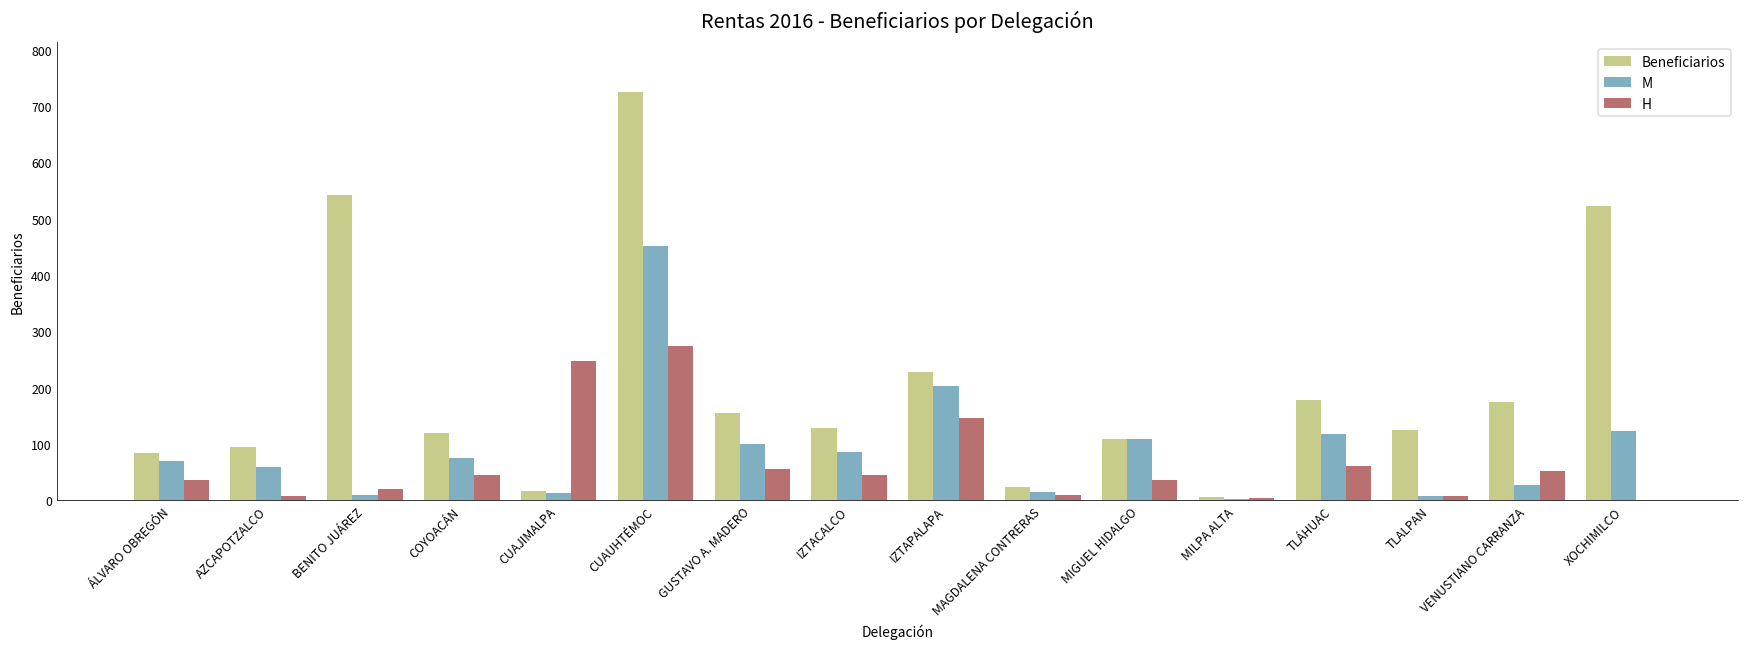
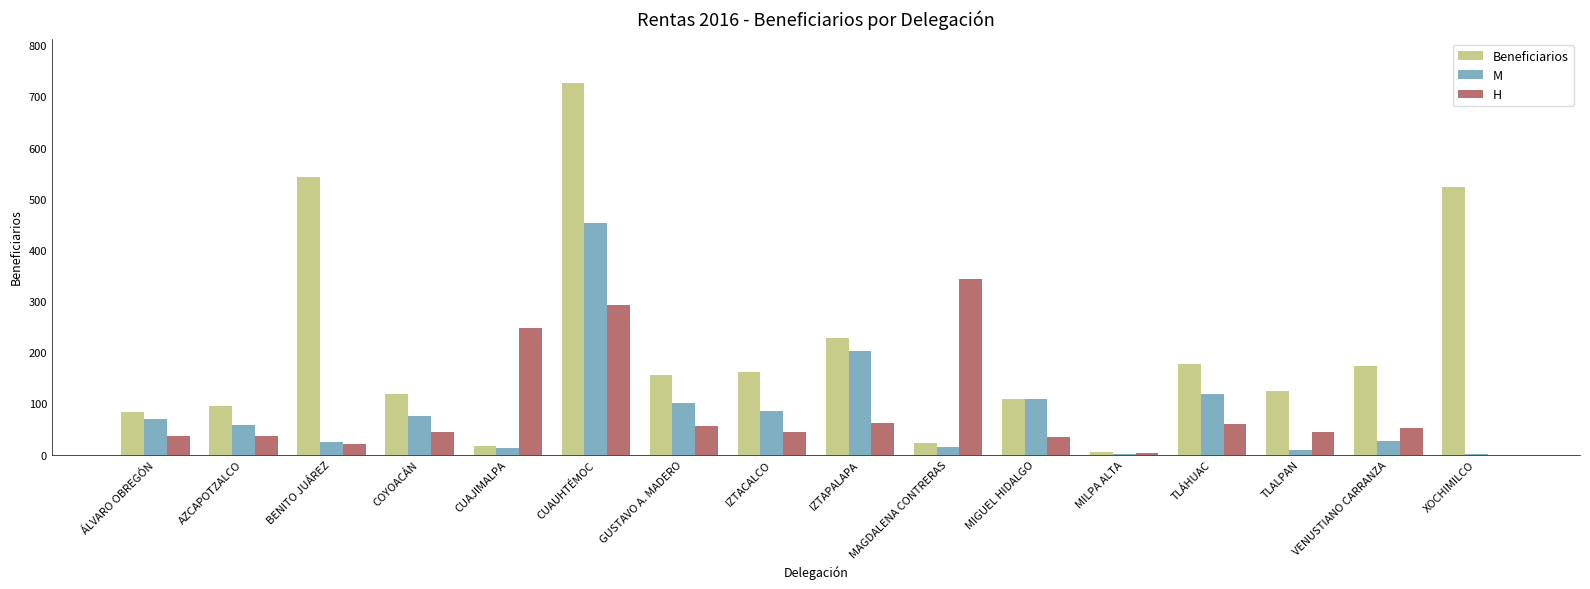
  {
    "Beneficiarios": {
      "ÁLVARO OBREGÓN": 80,
      "AZCAPOTZALCO": 90,
      "BENITO JUÁREZ": 540,
      "COYOACÁN": 120,
      "CUAJIMALPA": 20,
      "CUAUHTÉMOC": 730,
      "GUSTAVO A. MADERO": 160,
-     "IZTACALCO": 130,
+     "IZTACALCO": 160,
      "IZTAPALAPA": 230,
      "MAGDALENA CONTRERAS": 20,
      "MIGUEL HIDALGO": 110,
      "MILPA ALTA": 10,
      "TLÁHUAC": 180,
      "TLALPAN": 130,
      "VENUSTIANO CARRANZA": 170,
      "XOCHIMILCO": 520
    },
    "M": {
      "ÁLVARO OBREGÓN": 70,
      "AZCAPOTZALCO": 60,
-     "BENITO JUÁREZ": 10,
+     "BENITO JUÁREZ": 30,
      "COYOACÁN": 80,
      "CUAJIMALPA": 10,
      "CUAUHTÉMOC": 450,
      "GUSTAVO A. MADERO": 100,
      "IZTACALCO": 90,
      "IZTAPALAPA": 200,
      "MAGDALENA CONTRERAS": 10,
      "MIGUEL HIDALGO": 110,
      "TLÁHUAC": 120,
      "TLALPAN": 10,
      "VENUSTIANO CARRANZA": 30,
-     "XOCHIMILCO": 120
+     "XOCHIMILCO": 0
    },
    "H": {
      "ÁLVARO OBREGÓN": 40,
-     "AZCAPOTZALCO": 10,
+     "AZCAPOTZALCO": 40,
      "BENITO JUÁREZ": 20,
      "COYOACÁN": 40,
      "CUAJIMALPA": 250,
-     "CUAUHTÉMOC": 270,
+     "CUAUHTÉMOC": 290,
      "GUSTAVO A. MADERO": 60,
      "IZTACALCO": 40,
-     "IZTAPALAPA": 150,
-     "MAGDALENA CONTRERAS": 10,
+     "IZTAPALAPA": 60,
+     "MAGDALENA CONTRERAS": 340,
      "MIGUEL HIDALGO": 40,
      "TLÁHUAC": 60,
-     "TLALPAN": 10,
+     "TLALPAN": 50,
      "VENUSTIANO CARRANZA": 50,
      "XOCHIMILCO": 0
    }
  }
